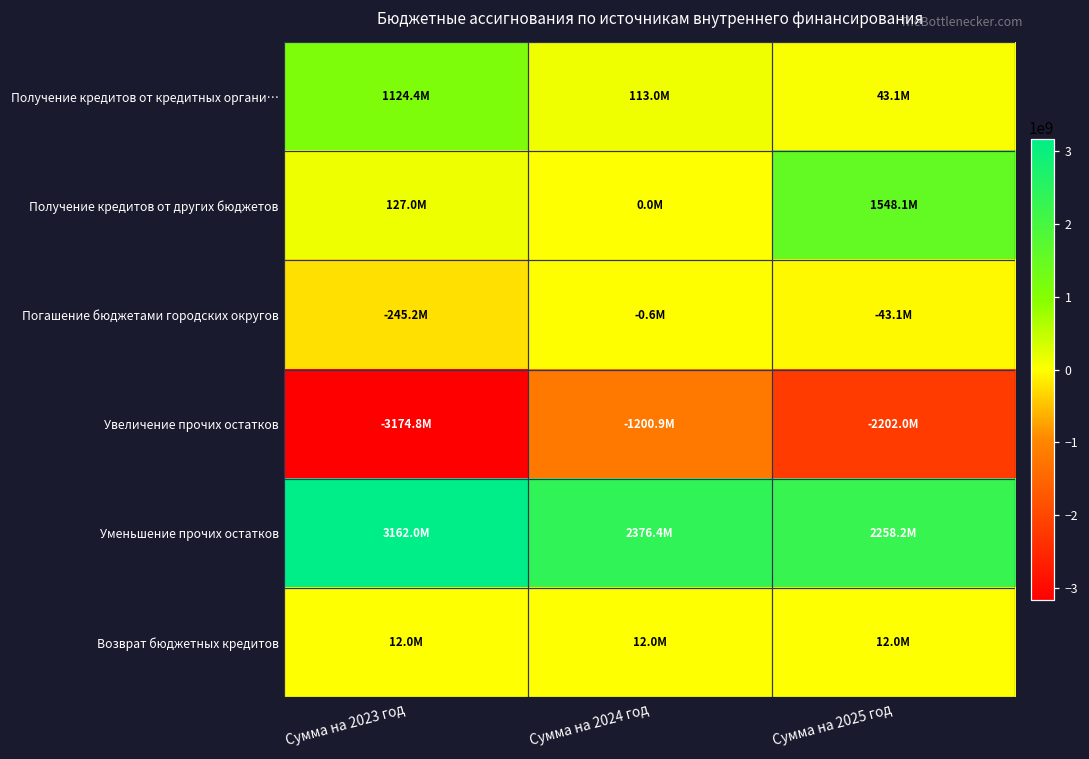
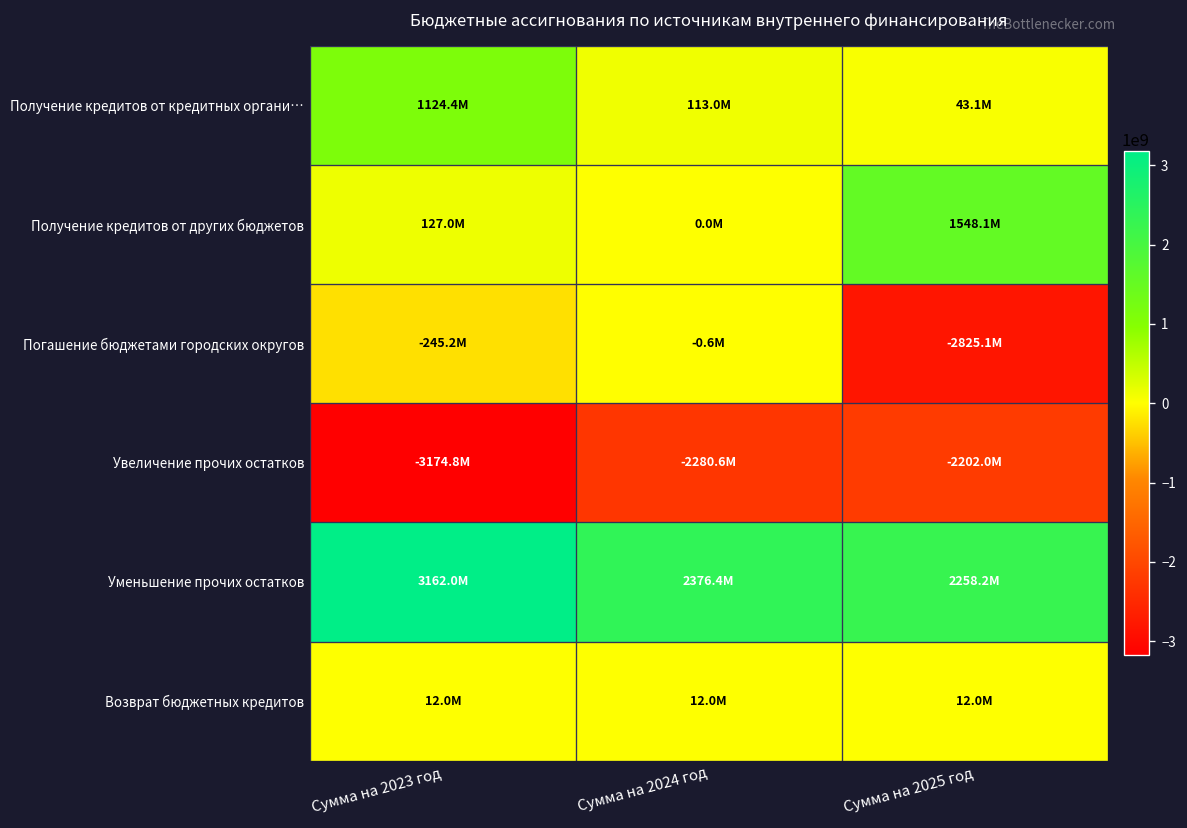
  {
    "Получение кредитов от кредитных органи…": {
      "Сумма на 2023 год": "1124.4M",
      "Сумма на 2024 год": "113.0M",
      "Сумма на 2025 год": "43.1M"
    },
    "Получение кредитов от других бюджетов": {
      "Сумма на 2023 год": "127.0M",
      "Сумма на 2024 год": "0.0M",
      "Сумма на 2025 год": "1548.1M"
    },
    "Погашение бюджетами городских округов": {
      "Сумма на 2023 год": "-245.2M",
      "Сумма на 2024 год": "-0.6M",
-     "Сумма на 2025 год": "-43.1M"
+     "Сумма на 2025 год": "-2825.1M"
    },
    "Увеличение прочих остатков": {
      "Сумма на 2023 год": "-3174.8M",
-     "Сумма на 2024 год": "-1200.9M",
+     "Сумма на 2024 год": "-2280.6M",
      "Сумма на 2025 год": "-2202.0M"
    },
    "Уменьшение прочих остатков": {
      "Сумма на 2023 год": "3162.0M",
      "Сумма на 2024 год": "2376.4M",
      "Сумма на 2025 год": "2258.2M"
    },
    "Возврат бюджетных кредитов": {
      "Сумма на 2023 год": "12.0M",
      "Сумма на 2024 год": "12.0M",
      "Сумма на 2025 год": "12.0M"
    }
  }
